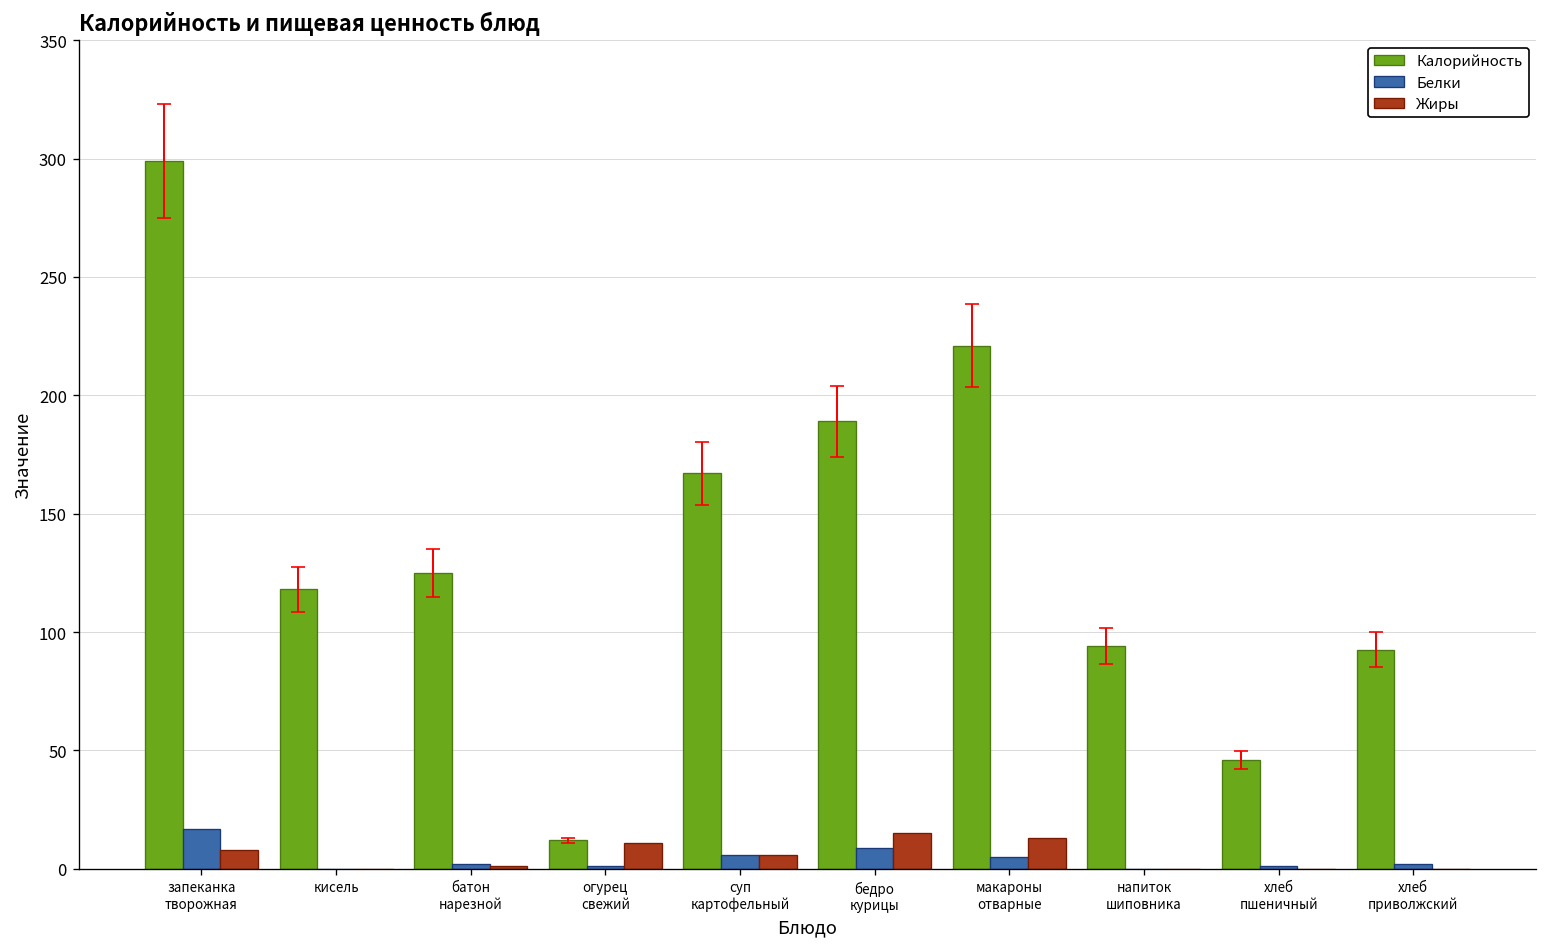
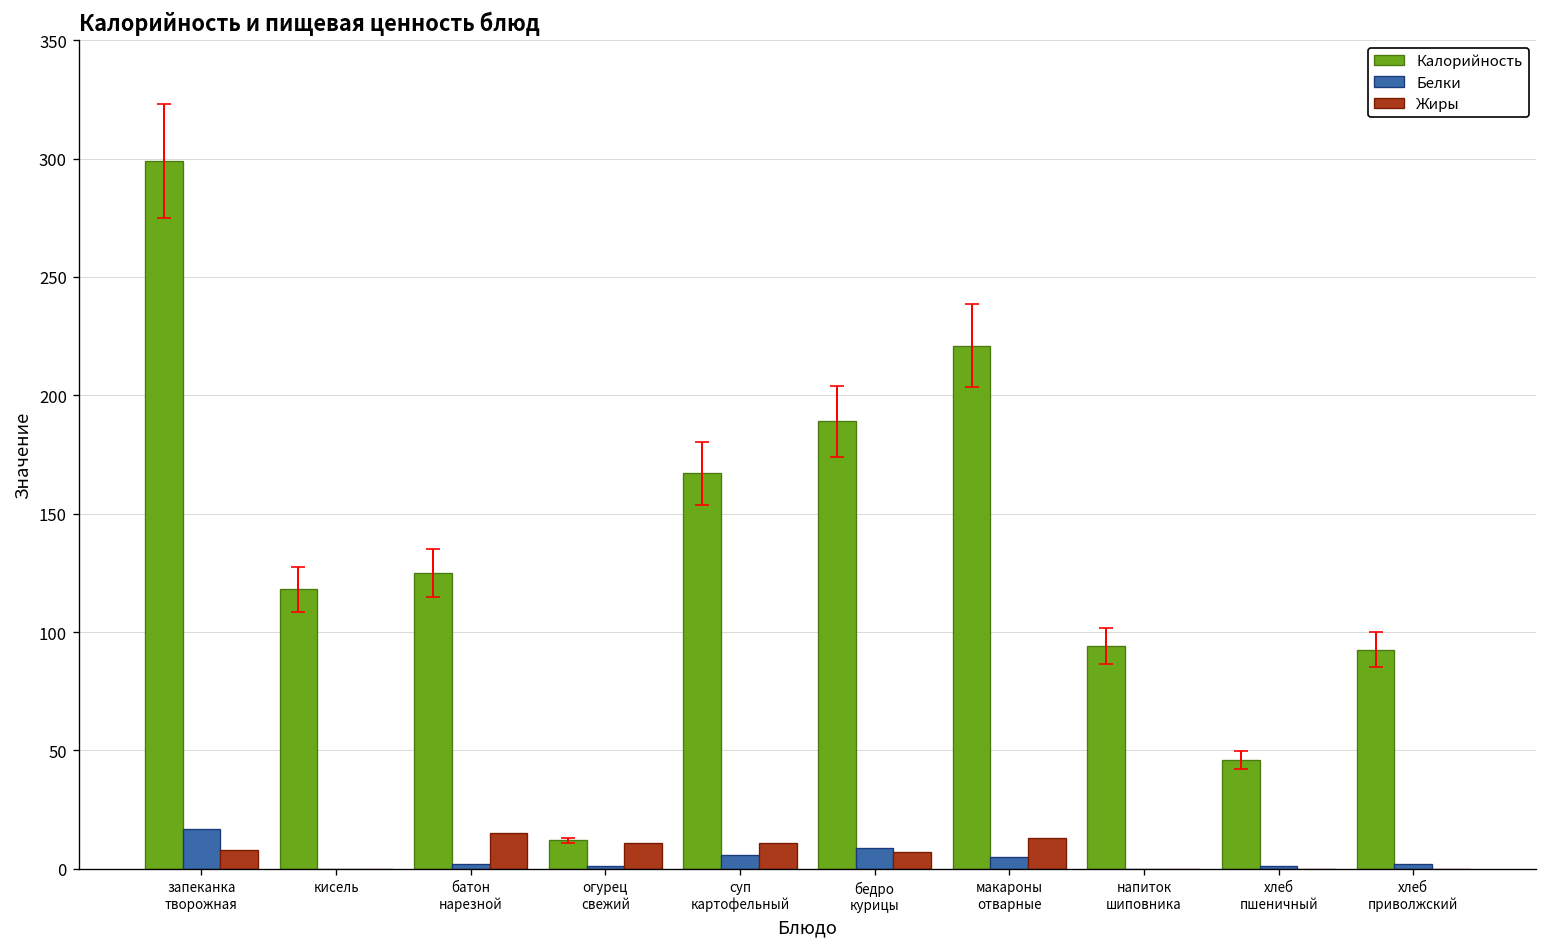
  {
    "Калорийность": {
      "запеканка творожная": 299,
      "кисель": 118,
      "батон нарезной": 125,
      "огурец свежий": 12,
      "суп картофельный": 167,
      "бедро курицы": 189,
      "макароны отварные": 221,
      "напиток шиповника": 94,
      "хлеб пшеничный": 46,
      "хлеб приволжский": 93
    },
    "Жиры": {
      "запеканка творожная": 8,
      "кисель": 0,
-     "батон нарезной": 1,
+     "батон нарезной": 15,
      "огурец свежий": 11,
-     "суп картофельный": 6,
-     "бедро курицы": 15,
+     "суп картофельный": 11,
+     "бедро курицы": 7,
      "макароны отварные": 13,
      "напиток шиповника": 0,
      "хлеб пшеничный": 0,
      "хлеб приволжский": 0
    }
  }
